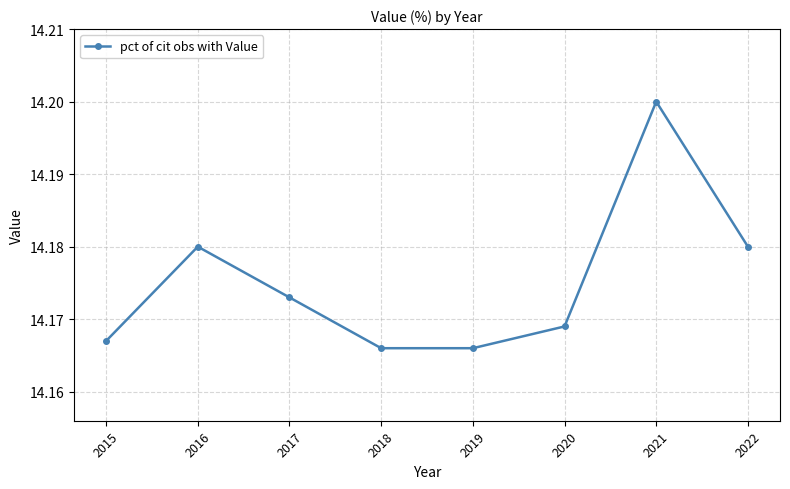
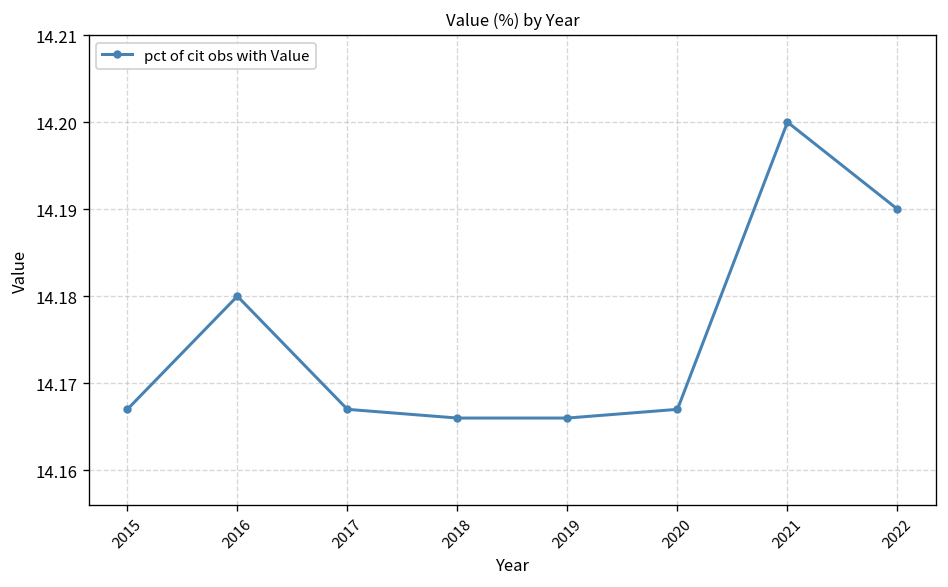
  {
    "2015": 14.167,
    "2016": 14.180,
-   "2017": 14.173,
+   "2017": 14.167,
    "2018": 14.166,
    "2019": 14.166,
-   "2020": 14.169,
+   "2020": 14.167,
    "2021": 14.200,
-   "2022": 14.18
+   "2022": 14.19
  }
